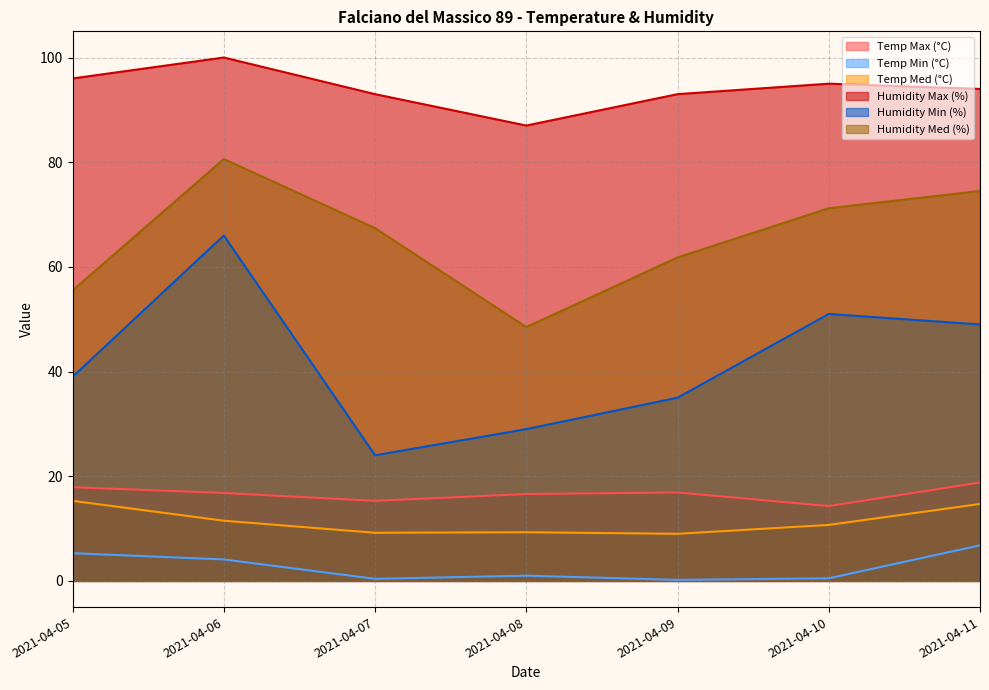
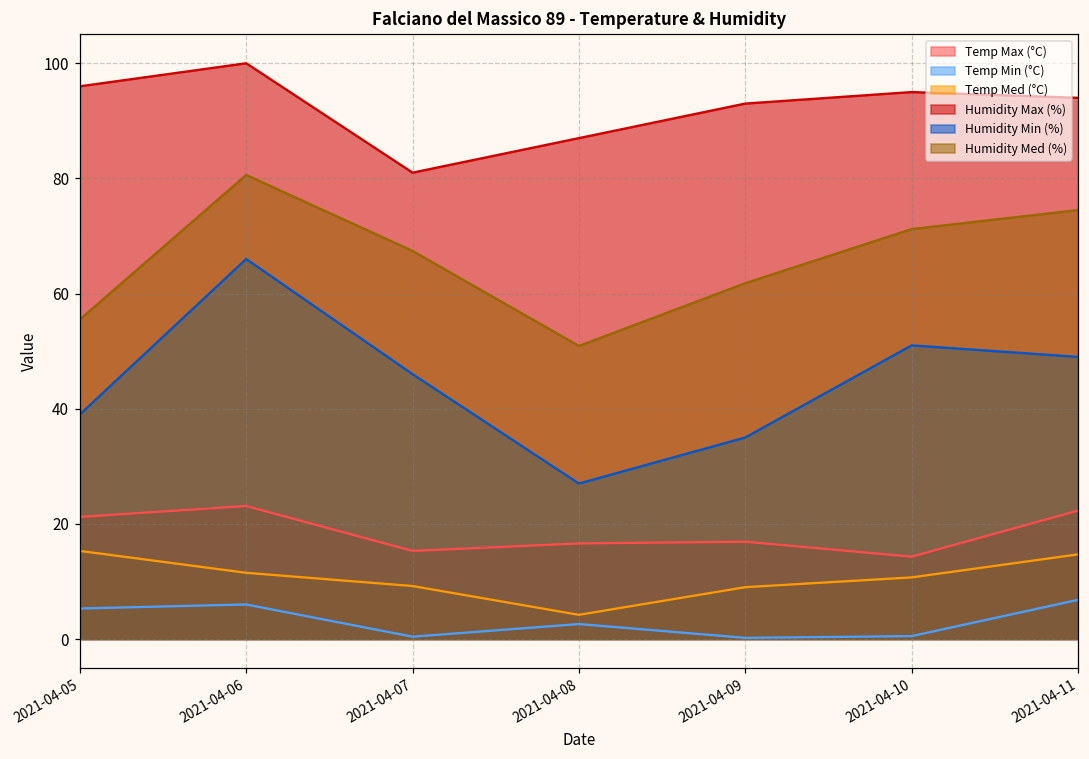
  {
    "Temp Max (°C)": {
-     "2021-04-05": 18,
-     "2021-04-06": 17,
+     "2021-04-05": 21,
+     "2021-04-06": 23,
      "2021-04-07": 15,
      "2021-04-08": 17,
      "2021-04-09": 17,
      "2021-04-10": 14,
-     "2021-04-11": 19
+     "2021-04-11": 22
    },
    "Temp Min (°C)": {
      "2021-04-05": 5,
-     "2021-04-06": 4,
+     "2021-04-06": 6,
      "2021-04-07": 0,
-     "2021-04-08": 1,
+     "2021-04-08": 3,
      "2021-04-09": 0,
      "2021-04-10": 1,
      "2021-04-11": 7
    },
    "Temp Med (°C)": {
      "2021-04-05": 15,
      "2021-04-06": 12,
      "2021-04-07": 9,
-     "2021-04-08": 9,
+     "2021-04-08": 4,
      "2021-04-09": 9,
      "2021-04-10": 11,
      "2021-04-11": 15
    },
    "Humidity Max (%)": {
      "2021-04-05": 96,
      "2021-04-06": 100,
-     "2021-04-07": 93,
+     "2021-04-07": 81,
      "2021-04-08": 87,
      "2021-04-09": 93,
      "2021-04-10": 95,
      "2021-04-11": 94
    },
    "Humidity Min (%)": {
      "2021-04-05": 39,
      "2021-04-06": 66,
-     "2021-04-07": 24,
-     "2021-04-08": 29,
+     "2021-04-07": 46,
+     "2021-04-08": 27,
      "2021-04-09": 35,
      "2021-04-10": 51,
      "2021-04-11": 49
    },
    "Humidity Med (%)": {
      "2021-04-05": 56,
      "2021-04-06": 81,
      "2021-04-07": 67,
-     "2021-04-08": 49,
+     "2021-04-08": 51,
      "2021-04-09": 62,
      "2021-04-10": 71,
      "2021-04-11": 75
    }
  }
